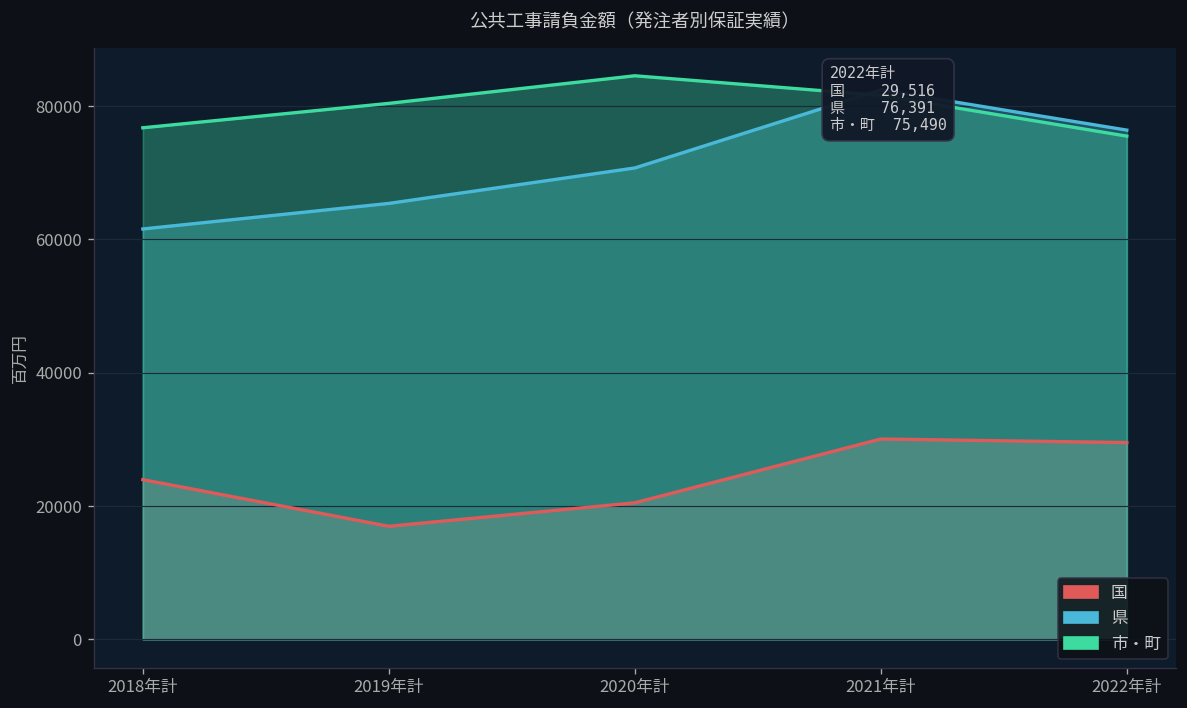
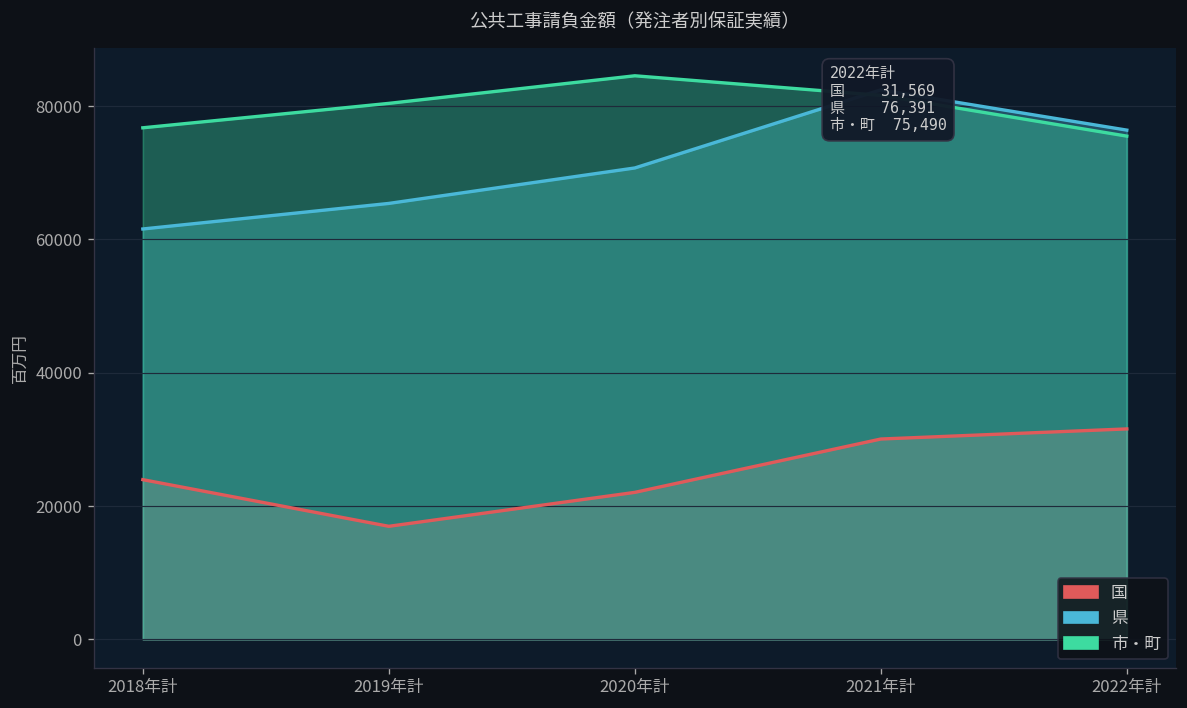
  {
    "国": {
-     "2020年計": "20000",
-     "2022年計": "29,516"
+     "2020年計": "22000",
+     "2022年計": "31,569"
    }
  }
